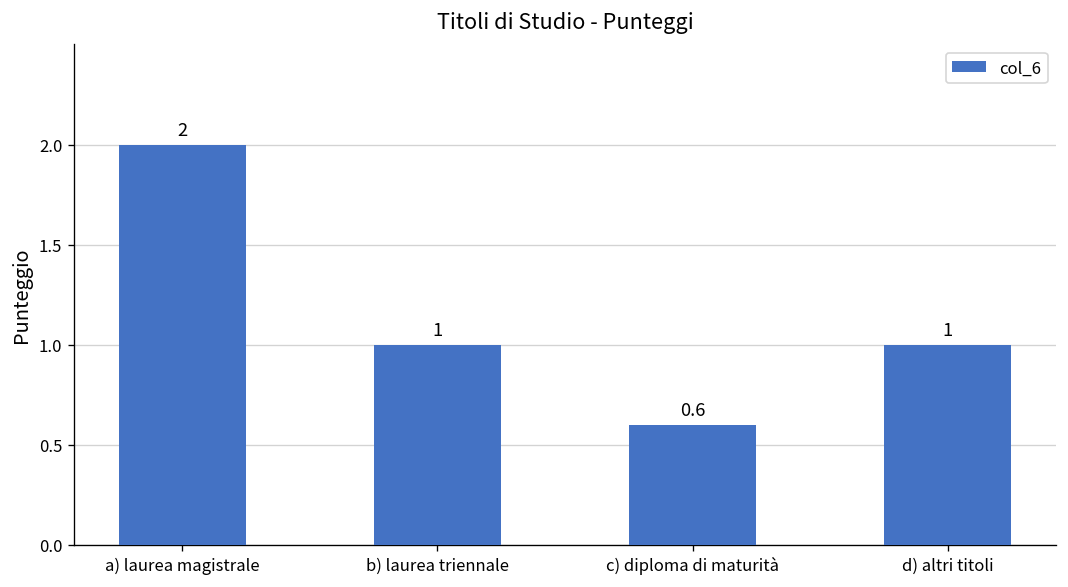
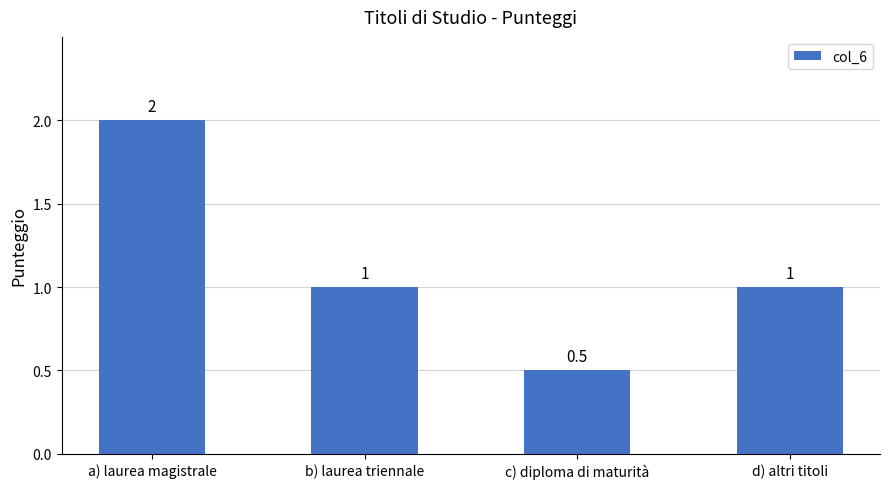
  {
    "a) laurea magistrale": 2,
    "b) laurea triennale": 1,
-   "c) diploma di maturità": 0.6,
+   "c) diploma di maturità": 0.5,
    "d) altri titoli": 1
  }
